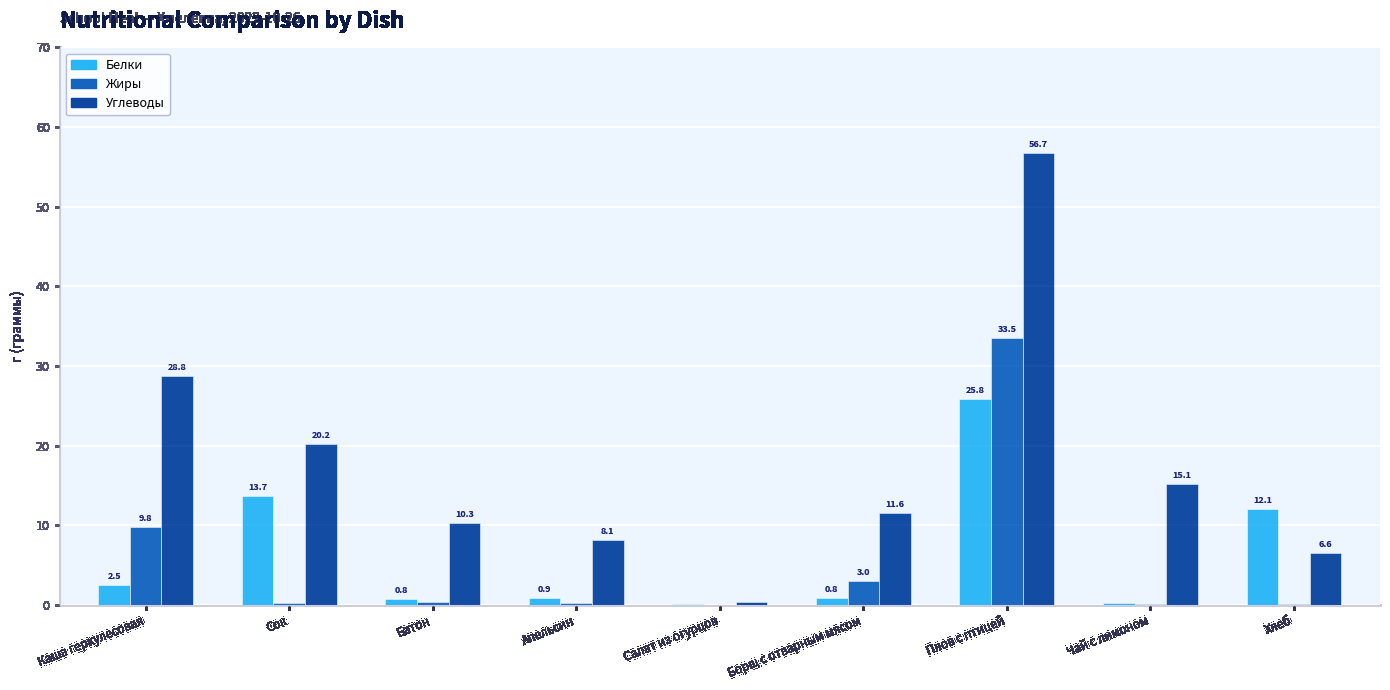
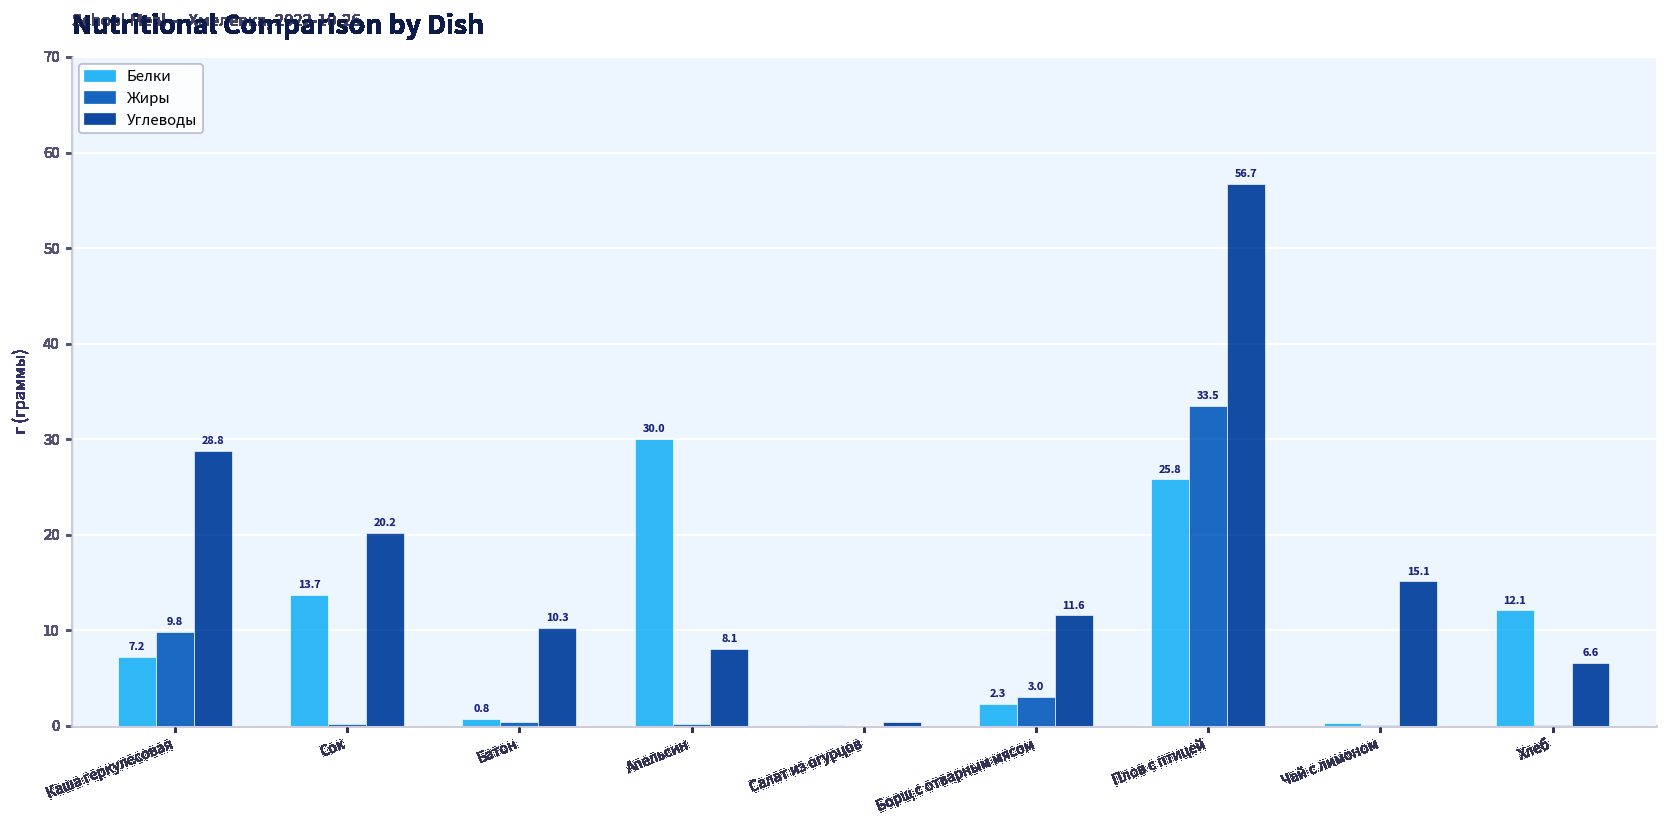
  {
    "Белки": {
-     "Каша геркулесовая": 2.5,
+     "Каша геркулесовая": 7.2,
      "Сок": 13.7,
      "Батон": 0.8,
-     "Апельсин": 0.9,
-     "Борщ с отварным мясом": 0.8,
+     "Апельсин": 30.0,
+     "Борщ с отварным мясом": 2.3,
      "Плов с птицей": 25.8,
      "Хлеб": 12.1
    }
  }
